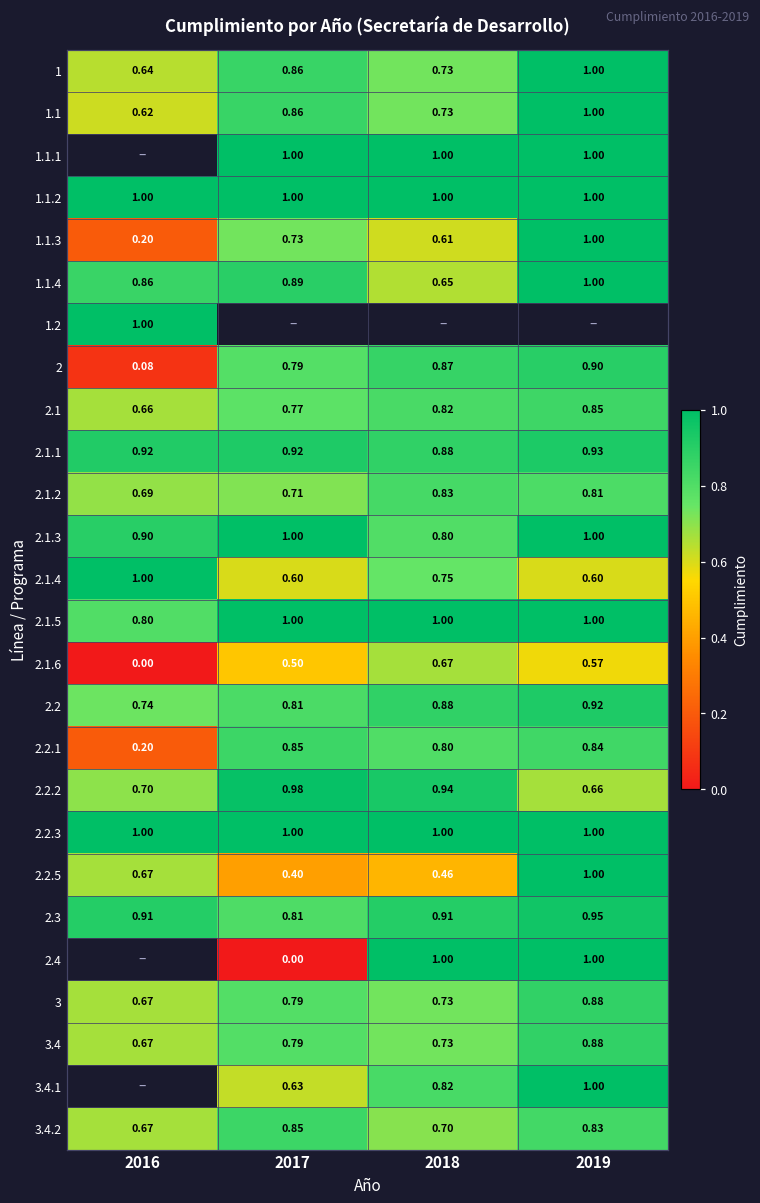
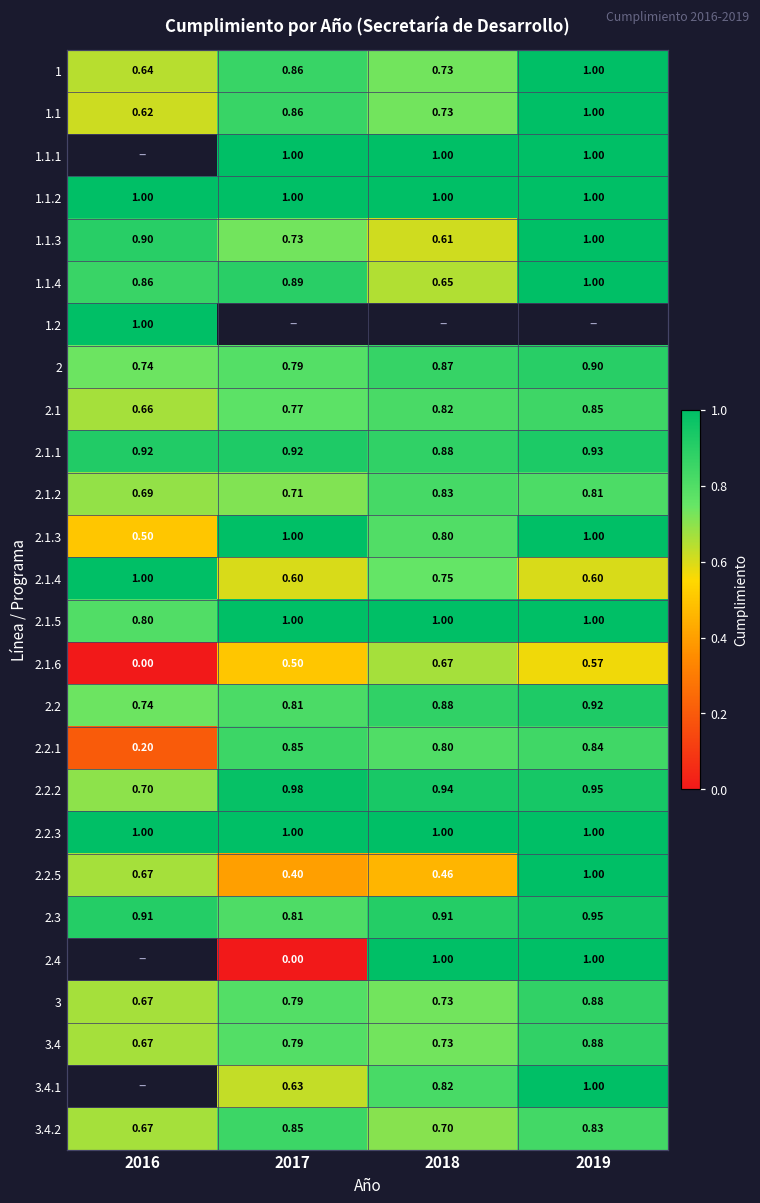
  {
    "1": {
      "2016": 0.64,
      "2017": 0.86,
      "2018": 0.73,
      "2019": 1.00
    },
    "1.1": {
      "2016": 0.62,
      "2017": 0.86,
      "2018": 0.73,
      "2019": 1.00
    },
    "1.1.1": {
      "2017": 1.00,
      "2018": 1.00,
      "2019": 1.00
    },
    "1.1.2": {
      "2016": 1.00,
      "2017": 1.00,
      "2018": 1.00,
      "2019": 1.00
    },
    "1.1.3": {
-     "2016": 0.20,
+     "2016": 0.90,
      "2017": 0.73,
      "2018": 0.61,
      "2019": 1.00
    },
    "1.1.4": {
      "2016": 0.86,
      "2017": 0.89,
      "2018": 0.65,
      "2019": 1.00
    },
    "1.2": {
      "2016": 1.00
    },
    "2": {
-     "2016": 0.08,
+     "2016": 0.74,
      "2017": 0.79,
      "2018": 0.87,
      "2019": 0.90
    },
    "2.1": {
      "2016": 0.66,
      "2017": 0.77,
      "2018": 0.82,
      "2019": 0.85
    },
    "2.1.1": {
      "2016": 0.92,
      "2017": 0.92,
      "2018": 0.88,
      "2019": 0.93
    },
    "2.1.2": {
      "2016": 0.69,
      "2017": 0.71,
      "2018": 0.83,
      "2019": 0.81
    },
    "2.1.3": {
-     "2016": 0.90,
+     "2016": 0.50,
      "2017": 1.00,
      "2018": 0.80,
      "2019": 1.00
    },
    "2.1.4": {
      "2016": 1.00,
      "2017": 0.60,
      "2018": 0.75,
      "2019": 0.60
    },
    "2.1.5": {
      "2016": 0.80,
      "2017": 1.00,
      "2018": 1.00,
      "2019": 1.00
    },
    "2.1.6": {
      "2016": 0.00,
      "2017": 0.50,
      "2018": 0.67,
      "2019": 0.57
    },
    "2.2": {
      "2016": 0.74,
      "2017": 0.81,
      "2018": 0.88,
      "2019": 0.92
    },
    "2.2.1": {
      "2016": 0.20,
      "2017": 0.85,
      "2018": 0.80,
      "2019": 0.84
    },
    "2.2.2": {
      "2016": 0.70,
      "2017": 0.98,
      "2018": 0.94,
-     "2019": 0.66
+     "2019": 0.95
    },
    "2.2.3": {
      "2016": 1.00,
      "2017": 1.00,
      "2018": 1.00,
      "2019": 1.00
    },
    "2.2.5": {
      "2016": 0.67,
      "2017": 0.40,
      "2018": 0.46,
      "2019": 1.00
    },
    "2.3": {
      "2016": 0.91,
      "2017": 0.81,
      "2018": 0.91,
      "2019": 0.95
    },
    "2.4": {
      "2017": 0.00,
      "2018": 1.00,
      "2019": 1.00
    },
    "3": {
      "2016": 0.67,
      "2017": 0.79,
      "2018": 0.73,
      "2019": 0.88
    },
    "3.4": {
      "2016": 0.67,
      "2017": 0.79,
      "2018": 0.73,
      "2019": 0.88
    },
    "3.4.1": {
      "2017": 0.63,
      "2018": 0.82,
      "2019": 1.00
    },
    "3.4.2": {
      "2016": 0.67,
      "2017": 0.85,
      "2018": 0.70,
      "2019": 0.83
    }
  }
